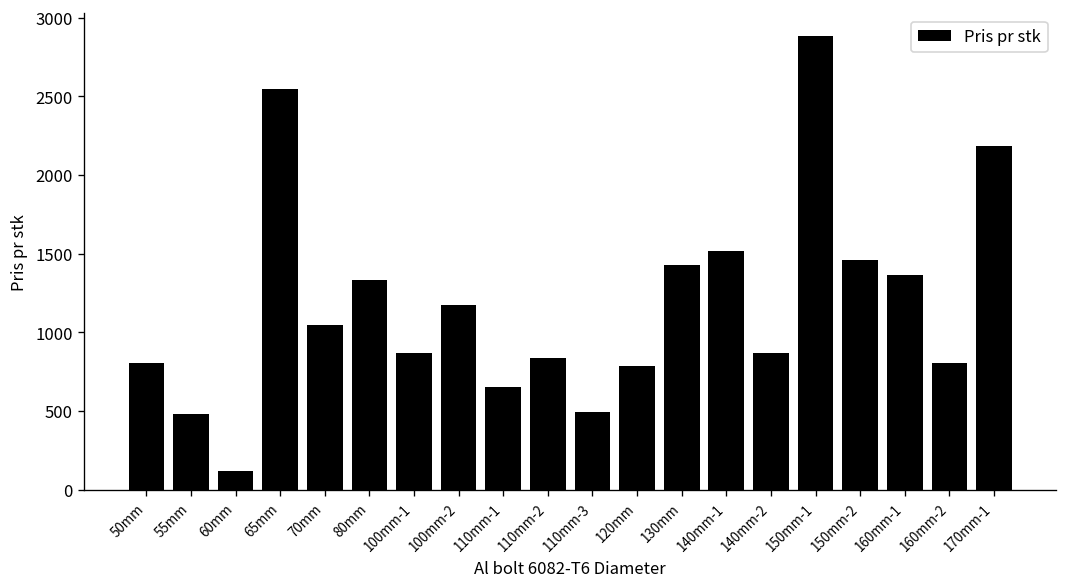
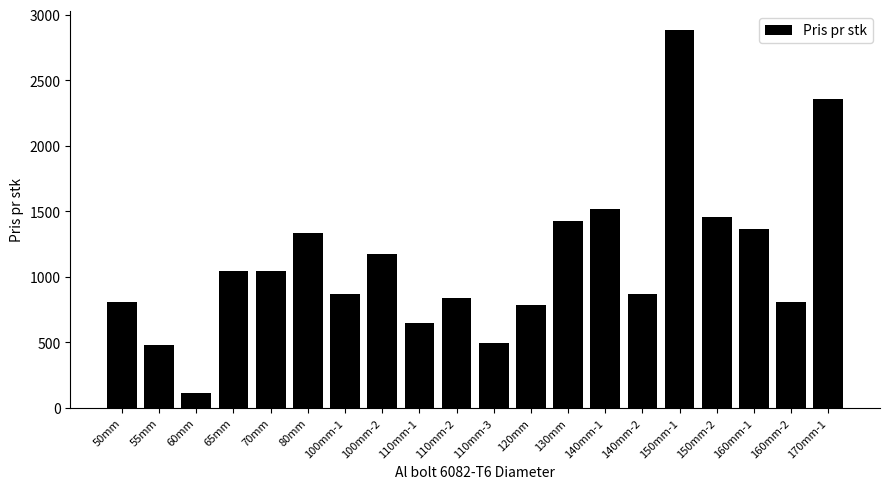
  {
    "50mm": 810,
    "55mm": 480,
    "60mm": 120,
-   "65mm": 2550,
+   "65mm": 1040,
    "70mm": 1040,
    "80mm": 1330,
    "100mm-1": 870,
    "100mm-2": 1180,
    "110mm-1": 650,
    "110mm-2": 840,
    "110mm-3": 500,
    "120mm": 780,
    "130mm": 1430,
    "140mm-1": 1520,
    "140mm-2": 870,
    "150mm-1": 2880,
    "150mm-2": 1460,
    "160mm-1": 1360,
    "160mm-2": 810,
-   "170mm-1": 2180
+   "170mm-1": 2360
  }
